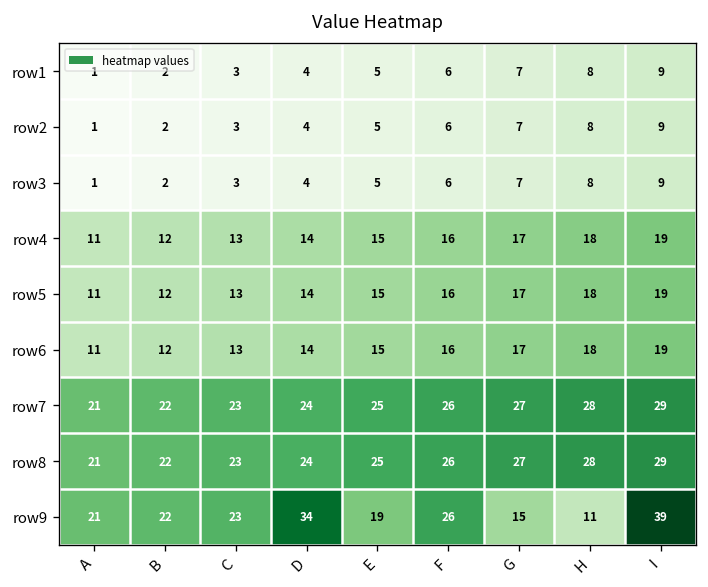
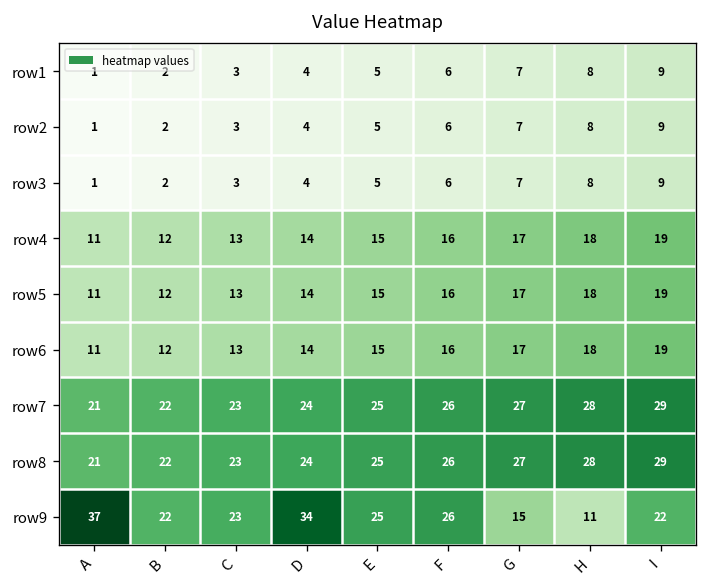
  {
    "row1": {
      "C": 3,
      "D": 4,
      "E": 5,
      "F": 6,
      "G": 7,
      "H": 8,
      "I": 9
    },
    "row2": {
      "A": 1,
      "B": 2,
      "C": 3,
      "D": 4,
      "E": 5,
      "F": 6,
      "G": 7,
      "H": 8,
      "I": 9
    },
    "row3": {
      "A": 1,
      "B": 2,
      "C": 3,
      "D": 4,
      "E": 5,
      "F": 6,
      "G": 7,
      "H": 8,
      "I": 9
    },
    "row4": {
      "A": 11,
      "B": 12,
      "C": 13,
      "D": 14,
      "E": 15,
      "F": 16,
      "G": 17,
      "H": 18,
      "I": 19
    },
    "row5": {
      "A": 11,
      "B": 12,
      "C": 13,
      "D": 14,
      "E": 15,
      "F": 16,
      "G": 17,
      "H": 18,
      "I": 19
    },
    "row6": {
      "A": 11,
      "B": 12,
      "C": 13,
      "D": 14,
      "E": 15,
      "F": 16,
      "G": 17,
      "H": 18,
      "I": 19
    },
    "row7": {
      "A": 21,
      "B": 22,
      "C": 23,
      "D": 24,
      "E": 25,
      "F": 26,
      "G": 27,
      "H": 28,
      "I": 29
    },
    "row8": {
      "A": 21,
      "B": 22,
      "C": 23,
      "D": 24,
      "E": 25,
      "F": 26,
      "G": 27,
      "H": 28,
      "I": 29
    },
    "row9": {
-     "A": 21,
+     "A": 37,
      "B": 22,
      "C": 23,
      "D": 34,
-     "E": 19,
+     "E": 25,
      "F": 26,
      "G": 15,
      "H": 11,
-     "I": 39
+     "I": 22
    }
  }
